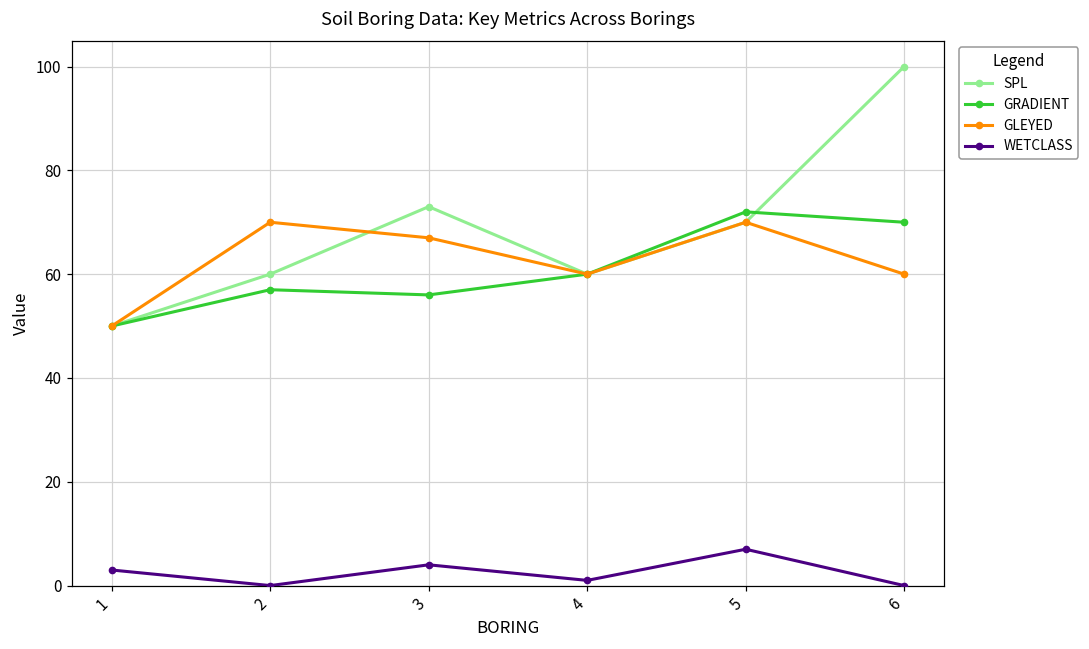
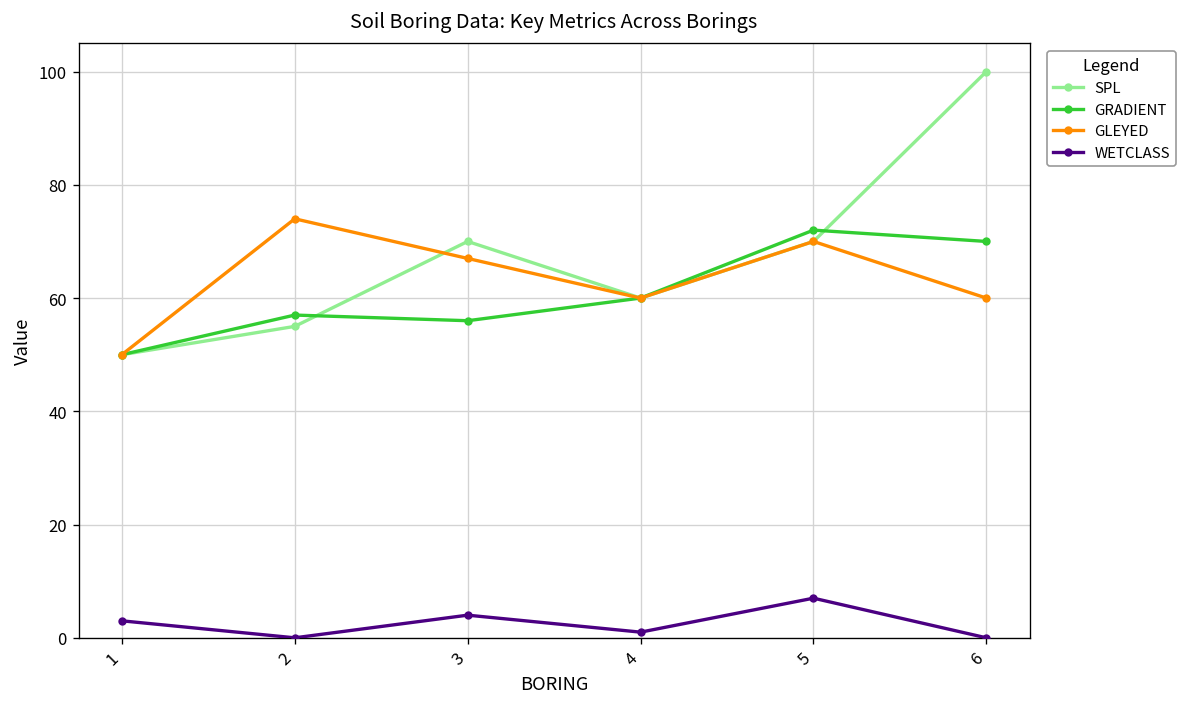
  {
    "SPL": {
-     "2": 60,
-     "3": 73,
+     "2": 55,
+     "3": 70,
      "6": 100
    },
    "GRADIENT": {
      "2": 57,
      "3": 56,
      "5": 72,
      "6": 70
    },
    "GLEYED": {
-     "2": 70,
+     "2": 74,
      "3": 67,
      "6": 60
    },
    "WETCLASS": {
      "1": 3,
      "2": 0,
      "3": 4,
      "4": 1,
      "5": 7,
      "6": 0
    }
  }
